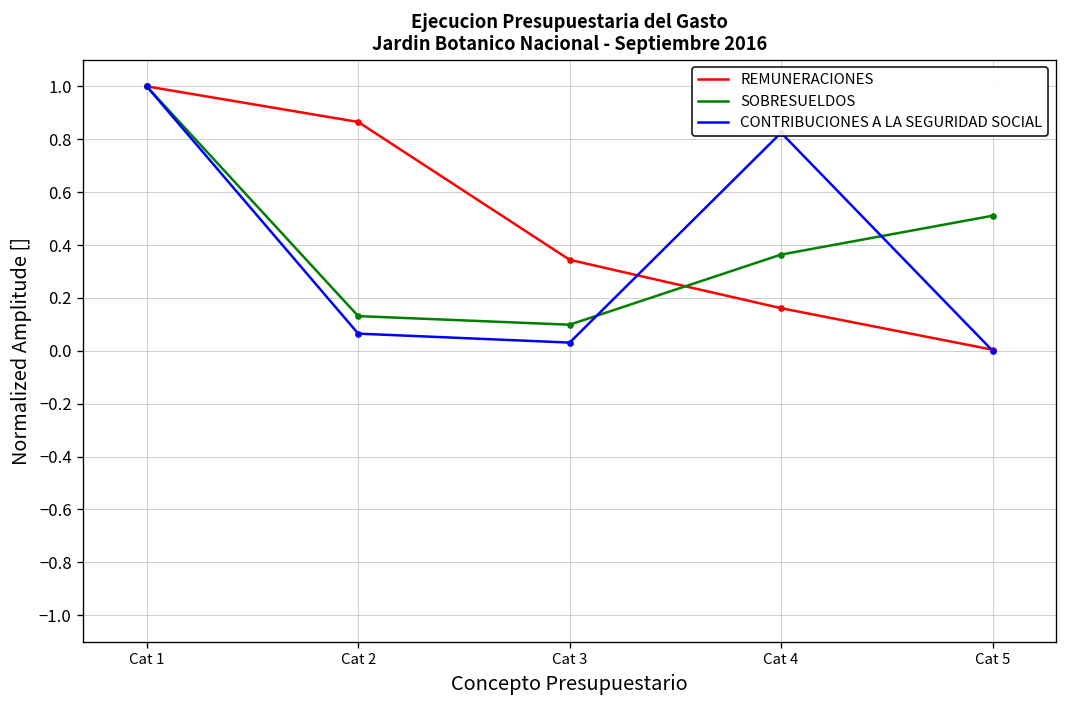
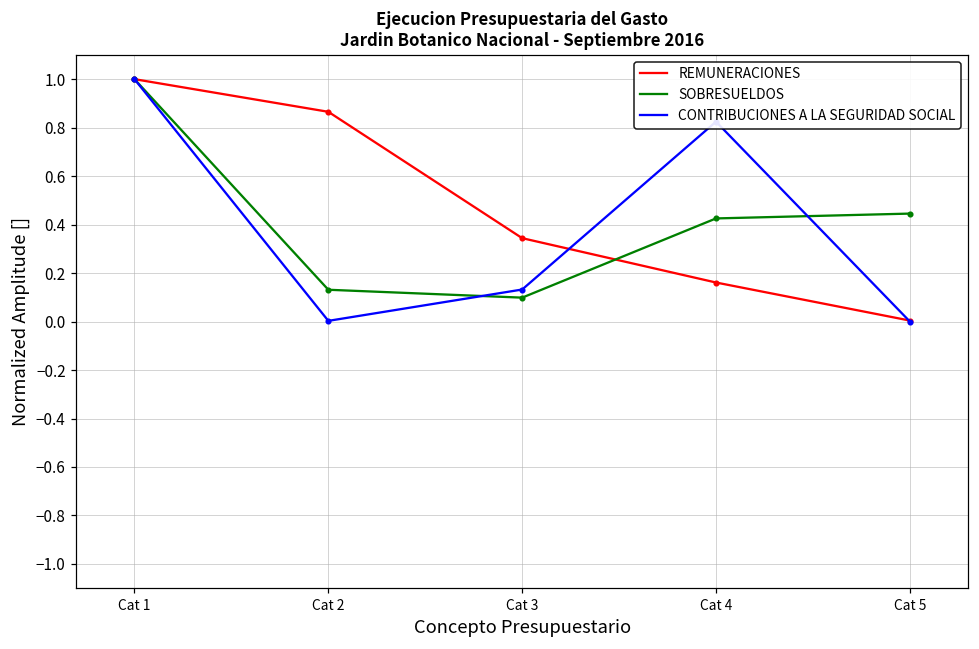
  {
    "REMUNERACIONES": {
      "Cat 2": 0.87,
      "Cat 3": 0.34,
      "Cat 4": 0.16
    },
    "SOBRESUELDOS": {
      "Cat 2": 0.13,
      "Cat 3": 0.10,
-     "Cat 4": 0.36,
-     "Cat 5": 0.51
+     "Cat 4": 0.43,
+     "Cat 5": 0.45
    },
    "CONTRIBUCIONES A LA SEGURIDAD SOCIAL": {
-     "Cat 2": 0.06,
-     "Cat 3": 0.03
+     "Cat 2": 0.00,
+     "Cat 3": 0.13
    }
  }
